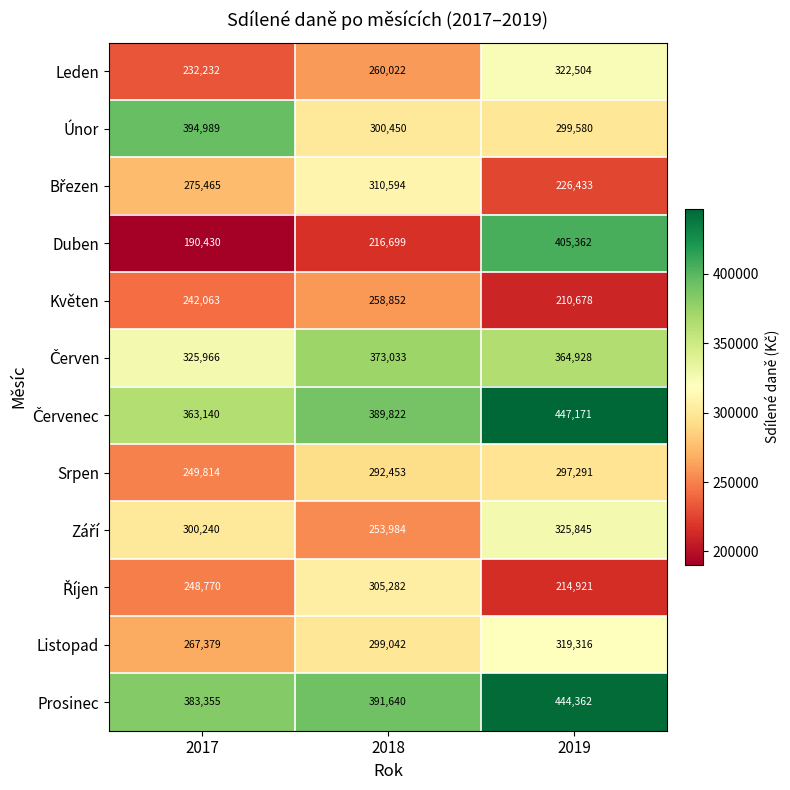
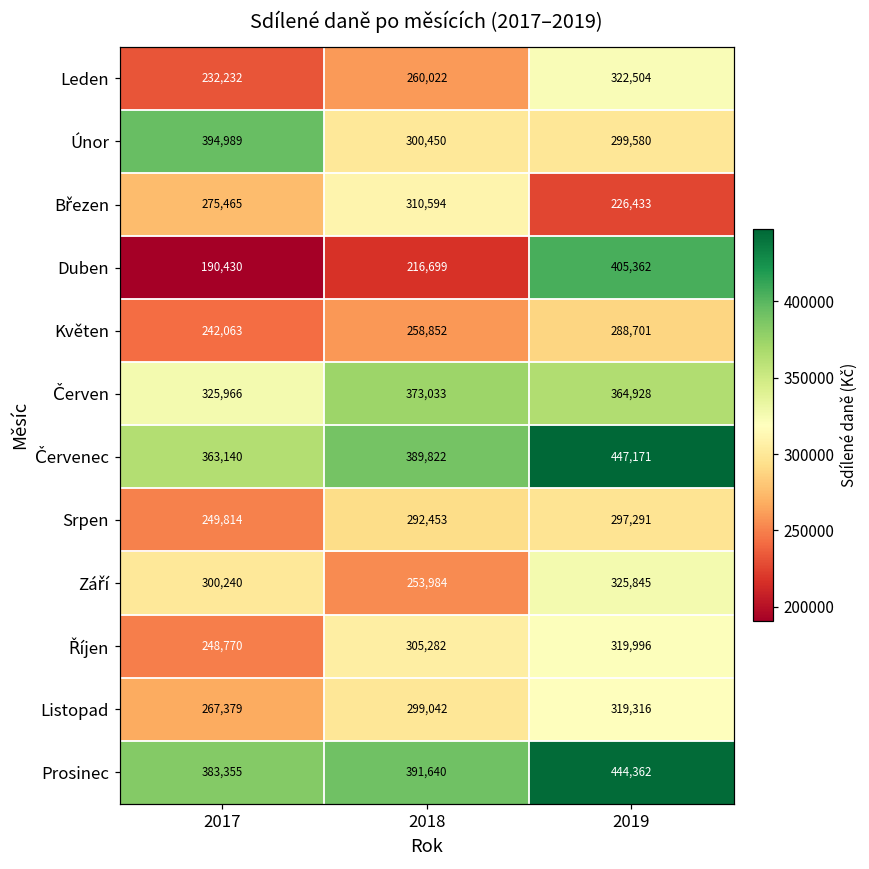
  {
    "Leden": {
      "2017": "232,232",
      "2018": "260,022",
      "2019": "322,504"
    },
    "Únor": {
      "2017": "394,989",
      "2018": "300,450",
      "2019": "299,580"
    },
    "Březen": {
      "2017": "275,465",
      "2018": "310,594",
      "2019": "226,433"
    },
    "Duben": {
      "2017": "190,430",
      "2018": "216,699",
      "2019": "405,362"
    },
    "Květen": {
      "2017": "242,063",
      "2018": "258,852",
-     "2019": "210,678"
+     "2019": "288,701"
    },
    "Červen": {
      "2017": "325,966",
      "2018": "373,033",
      "2019": "364,928"
    },
    "Červenec": {
      "2017": "363,140",
      "2018": "389,822",
      "2019": "447,171"
    },
    "Srpen": {
      "2017": "249,814",
      "2018": "292,453",
      "2019": "297,291"
    },
    "Září": {
      "2017": "300,240",
      "2018": "253,984",
      "2019": "325,845"
    },
    "Říjen": {
      "2017": "248,770",
      "2018": "305,282",
-     "2019": "214,921"
+     "2019": "319,996"
    },
    "Listopad": {
      "2017": "267,379",
      "2018": "299,042",
      "2019": "319,316"
    },
    "Prosinec": {
      "2017": "383,355",
      "2018": "391,640",
      "2019": "444,362"
    }
  }
